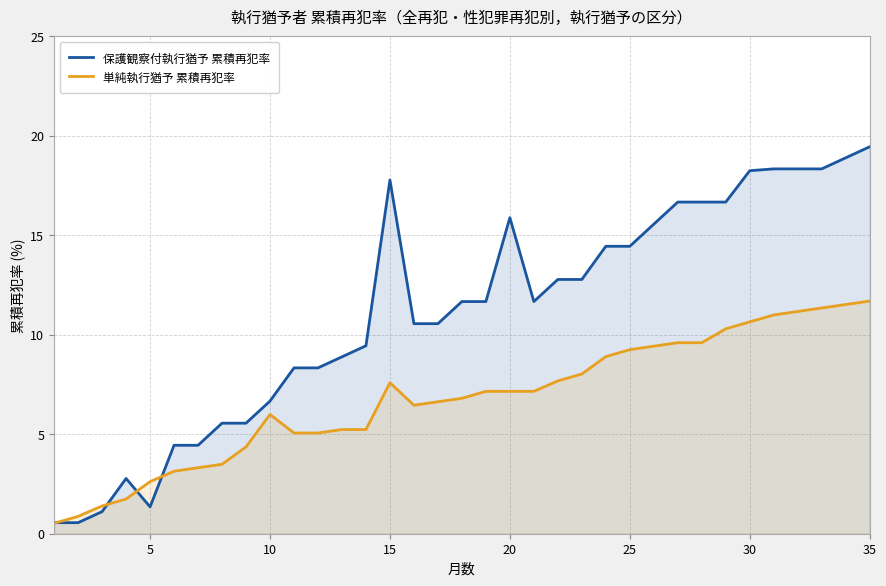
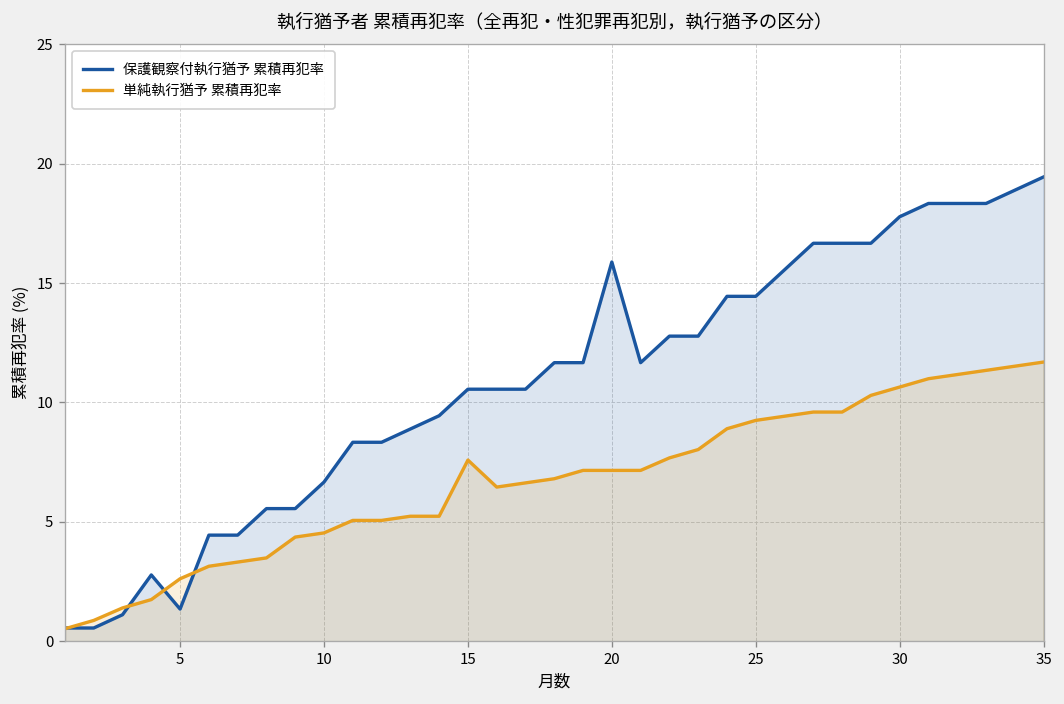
  {
    "保護観察付執行猶予 累積再犯率": {
      "5": 1.3,
      "10": 6.7,
-     "15": 17.8,
+     "15": 10.6,
      "20": 15.9,
      "25": 14.4,
-     "30": 18.2,
+     "30": 17.8,
      "35": 19.4
    },
    "単純執行猶予 累積再犯率": {
      "5": 2.6,
-     "10": 6.0,
+     "10": 4.5,
      "15": 7.6,
      "20": 7.2,
      "25": 9.2,
      "30": 10.6,
      "35": 11.7
    }
  }
